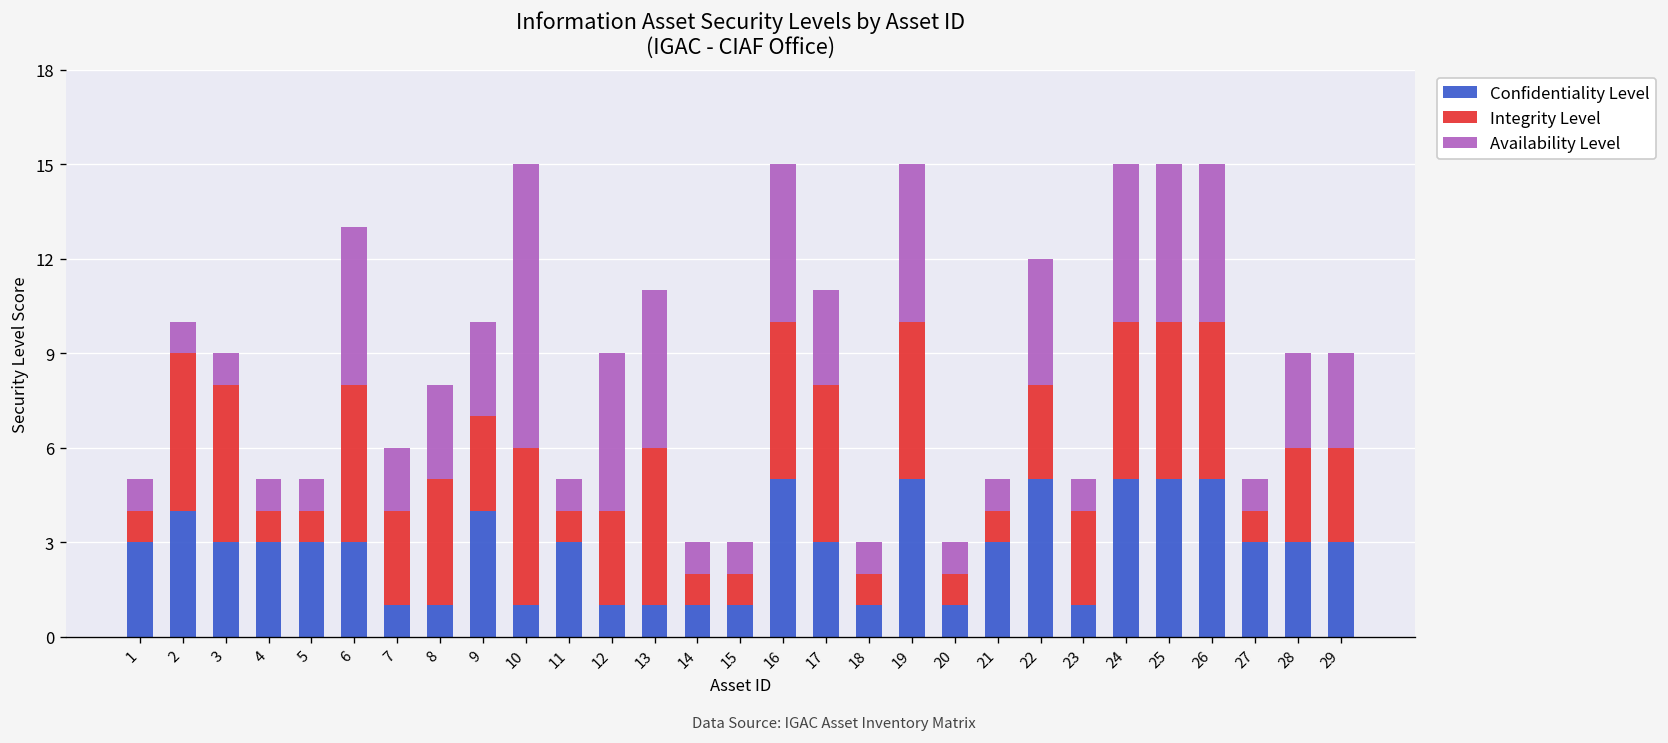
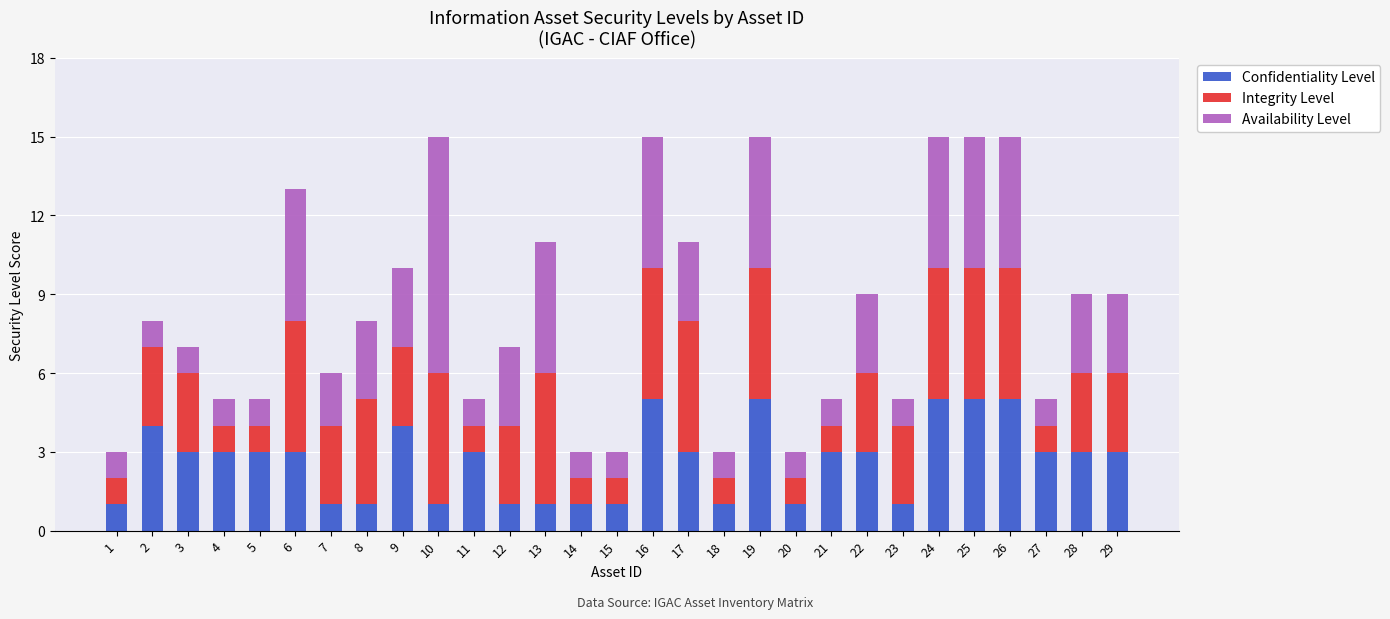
  {
    "Confidentiality Level": {
-     "1": 3,
+     "1": 1,
      "2": 4,
      "3": 3,
      "4": 3,
      "5": 3,
      "6": 3,
      "7": 1,
      "8": 1,
      "9": 4,
      "10": 1,
      "11": 3,
      "12": 1,
      "13": 1,
      "14": 1,
      "15": 1,
      "16": 5,
      "17": 3,
      "18": 1,
      "19": 5,
      "20": 1,
      "21": 3,
-     "22": 5,
+     "22": 3,
      "23": 1,
      "24": 5,
      "25": 5,
      "26": 5,
      "27": 3,
      "28": 3,
      "29": 3
    },
    "Integrity Level": {
      "1": 1,
-     "2": 5,
-     "3": 5,
+     "2": 3,
+     "3": 3,
      "4": 1,
      "5": 1,
      "6": 5,
      "7": 3,
      "8": 4,
      "9": 3,
      "10": 5,
      "11": 1,
      "12": 3,
      "13": 5,
      "14": 1,
      "15": 1,
      "16": 5,
      "17": 5,
      "18": 1,
      "19": 5,
      "20": 1,
      "21": 1,
      "22": 3,
      "23": 3,
      "24": 5,
      "25": 5,
      "26": 5,
      "27": 1,
      "28": 3,
      "29": 3
    },
    "Availability Level": {
      "1": 1,
      "2": 1,
      "3": 1,
      "4": 1,
      "5": 1,
      "6": 5,
      "7": 2,
      "8": 3,
      "9": 3,
      "10": 9,
      "11": 1,
-     "12": 5,
+     "12": 3,
      "13": 5,
      "14": 1,
      "15": 1,
      "16": 5,
      "17": 3,
      "18": 1,
      "19": 5,
      "20": 1,
      "21": 1,
-     "22": 4,
+     "22": 3,
      "23": 1,
      "24": 5,
      "25": 5,
      "26": 5,
      "27": 1,
      "28": 3,
      "29": 3
    }
  }
